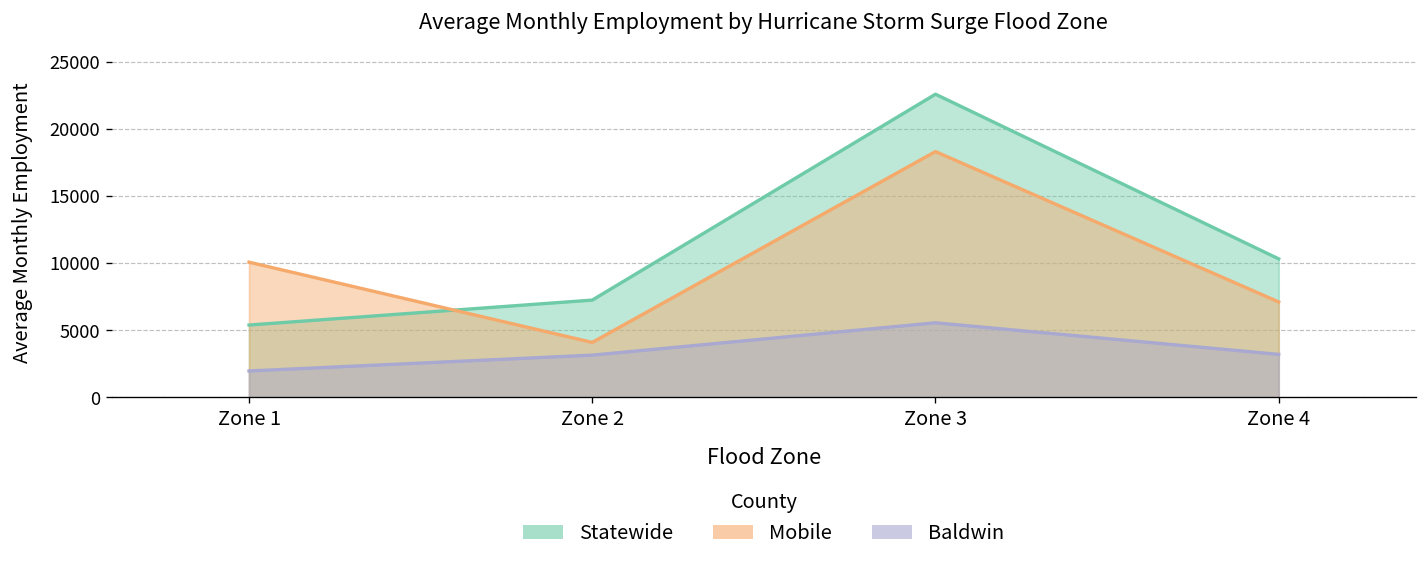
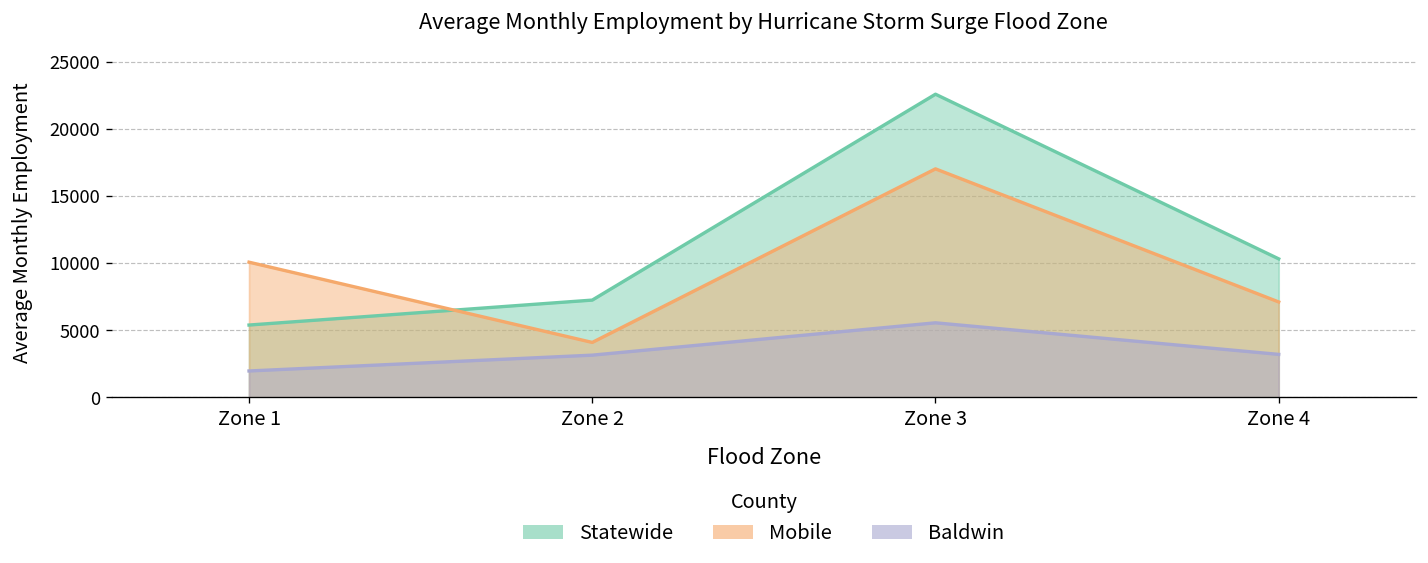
  {
    "Mobile": {
      "Zone 1": 10100,
      "Zone 2": 4100,
-     "Zone 3": 18300,
+     "Zone 3": 17000,
      "Zone 4": 7100
    }
  }
